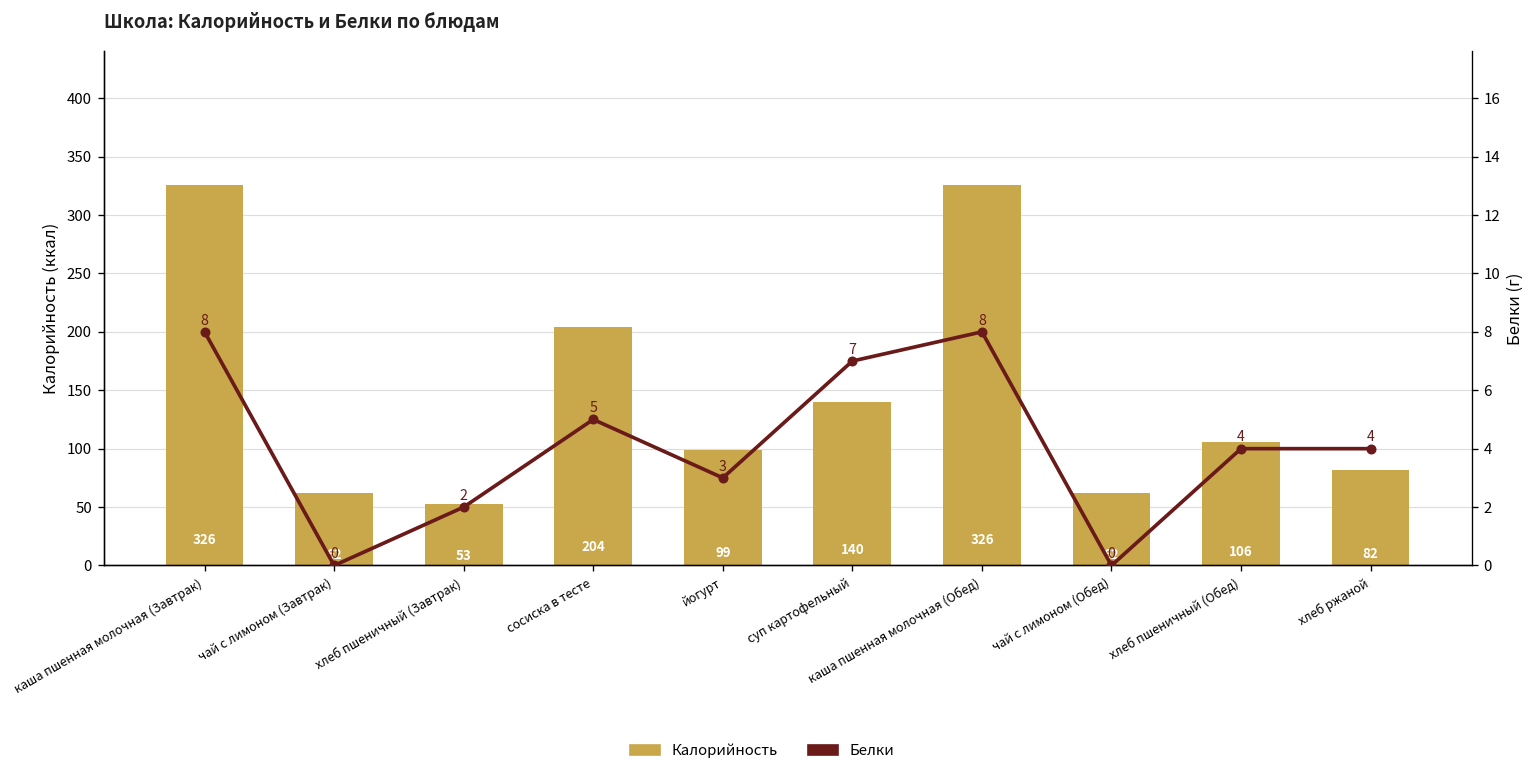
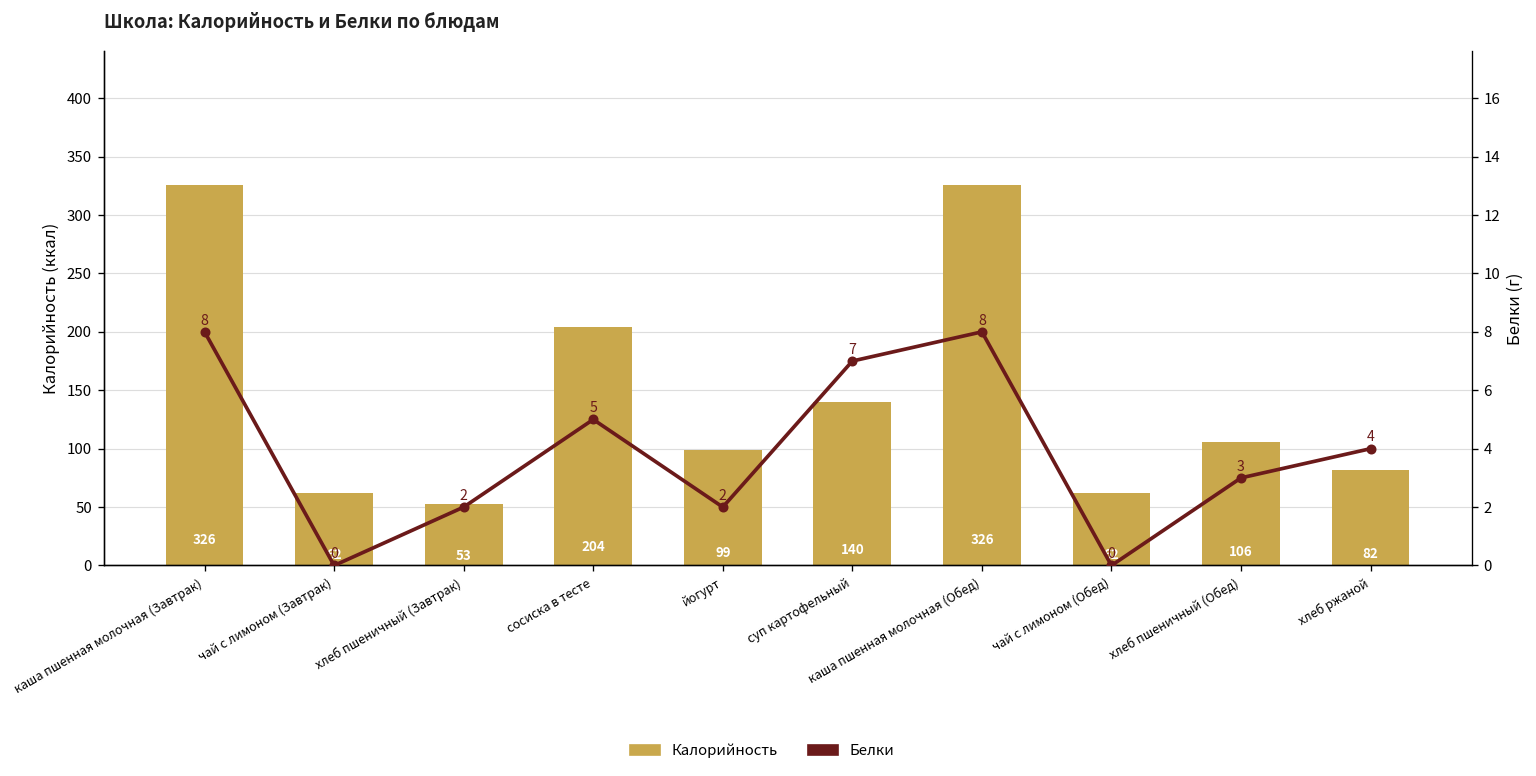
  {
    "Калорийность": {
      "каша пшенная молочная (Завтрак)": 326,
      "хлеб пшеничный (Завтрак)": 53,
      "сосиска в тесте": 204,
      "йогурт": 99,
      "суп картофельный": 140,
      "каша пшенная молочная (Обед)": 326,
      "хлеб пшеничный (Обед)": 106,
      "хлеб ржаной": 82
    },
    "Белки": {
      "каша пшенная молочная (Завтрак)": 8,
      "хлеб пшеничный (Завтрак)": 2,
      "сосиска в тесте": 5,
-     "йогурт": 3,
+     "йогурт": 2,
      "суп картофельный": 7,
      "каша пшенная молочная (Обед)": 8,
-     "хлеб пшеничный (Обед)": 4,
+     "хлеб пшеничный (Обед)": 3,
      "хлеб ржаной": 4
    }
  }
